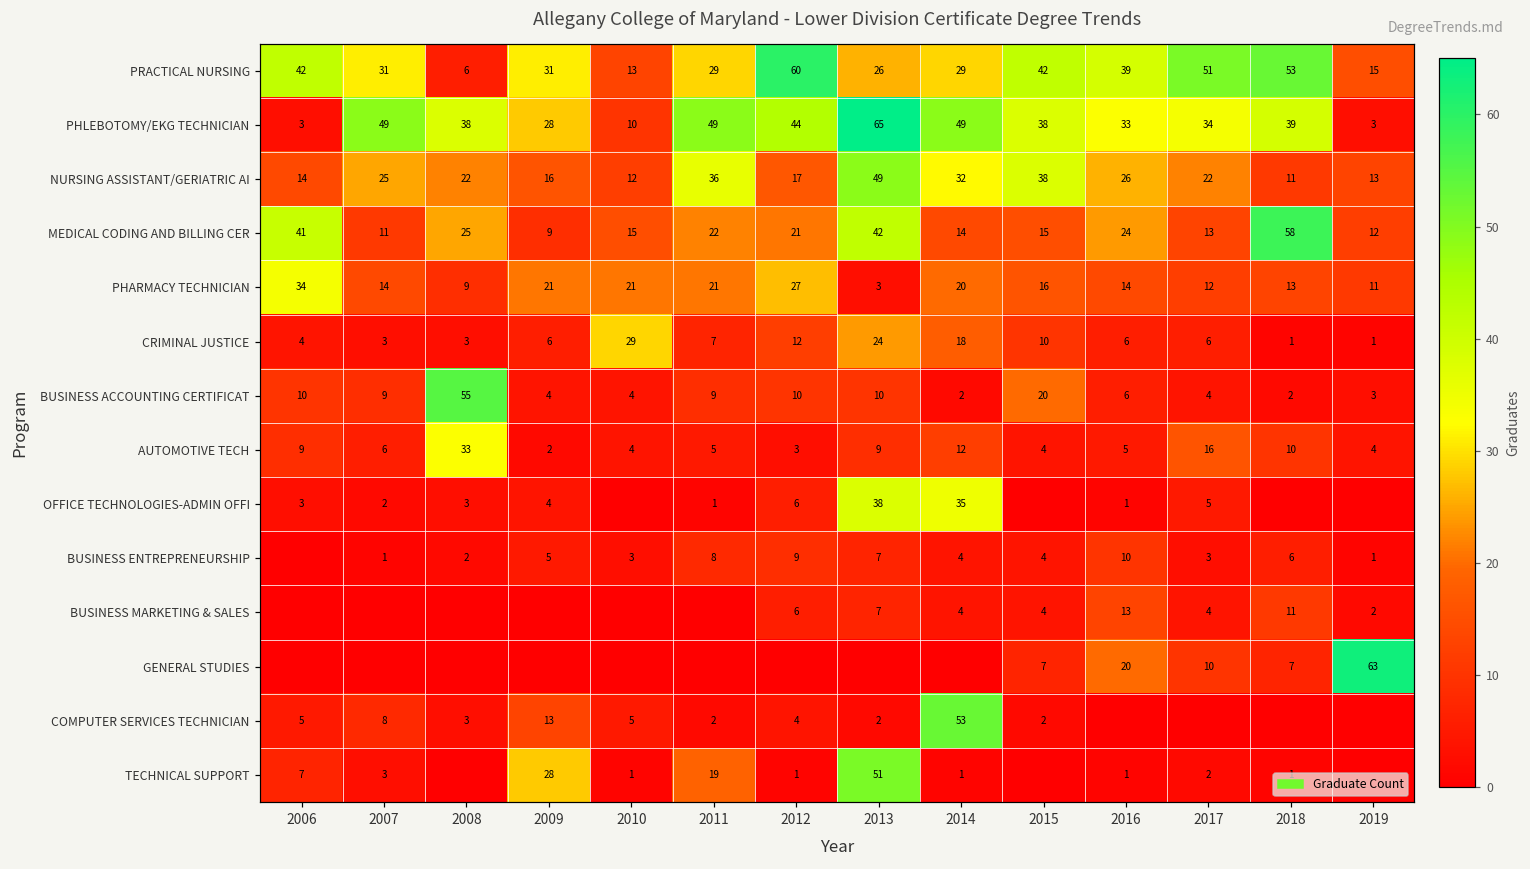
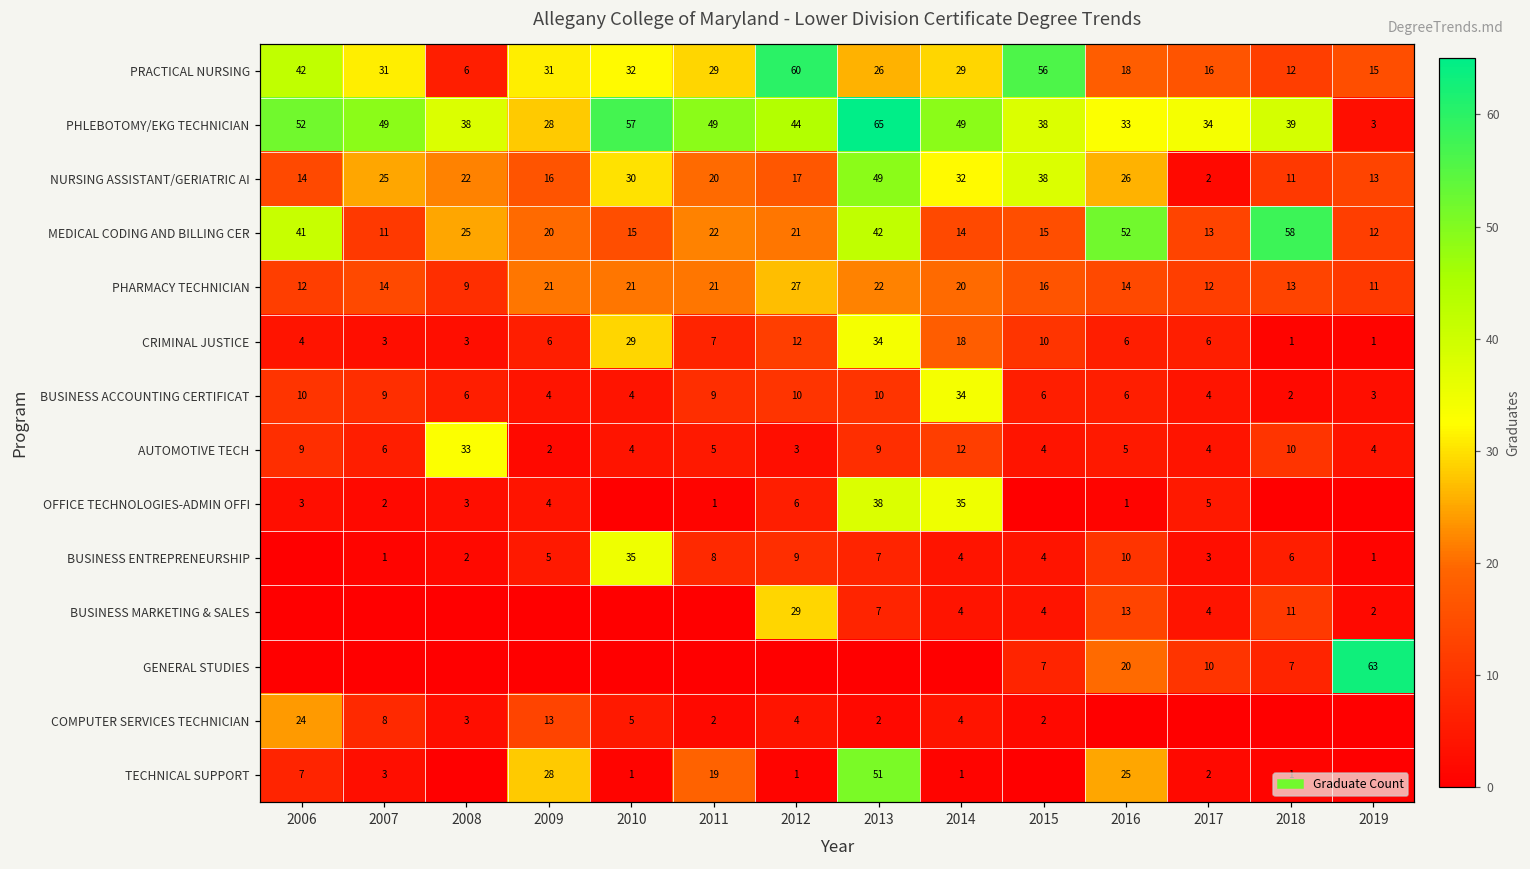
  {
    "PRACTICAL NURSING": {
      "2006": 42,
      "2007": 31,
      "2008": 6,
      "2009": 31,
-     "2010": 13,
+     "2010": 32,
      "2011": 29,
      "2012": 60,
      "2013": 26,
      "2014": 29,
-     "2015": 42,
-     "2016": 39,
-     "2017": 51,
-     "2018": 53,
+     "2015": 56,
+     "2016": 18,
+     "2017": 16,
+     "2018": 12,
      "2019": 15
    },
    "PHLEBOTOMY/EKG TECHNICIAN": {
-     "2006": 3,
+     "2006": 52,
      "2007": 49,
      "2008": 38,
      "2009": 28,
-     "2010": 10,
+     "2010": 57,
      "2011": 49,
      "2012": 44,
      "2013": 65,
      "2014": 49,
      "2015": 38,
      "2016": 33,
      "2017": 34,
      "2018": 39,
      "2019": 3
    },
    "NURSING ASSISTANT/GERIATRIC AI": {
      "2006": 14,
      "2007": 25,
      "2008": 22,
      "2009": 16,
-     "2010": 12,
-     "2011": 36,
+     "2010": 30,
+     "2011": 20,
      "2012": 17,
      "2013": 49,
      "2014": 32,
      "2015": 38,
      "2016": 26,
-     "2017": 22,
+     "2017": 2,
      "2018": 11,
      "2019": 13
    },
    "MEDICAL CODING AND BILLING CER": {
      "2006": 41,
      "2007": 11,
      "2008": 25,
-     "2009": 9,
+     "2009": 20,
      "2010": 15,
      "2011": 22,
      "2012": 21,
      "2013": 42,
      "2014": 14,
      "2015": 15,
-     "2016": 24,
+     "2016": 52,
      "2017": 13,
      "2018": 58,
      "2019": 12
    },
    "PHARMACY TECHNICIAN": {
-     "2006": 34,
+     "2006": 12,
      "2007": 14,
      "2008": 9,
      "2009": 21,
      "2010": 21,
      "2011": 21,
      "2012": 27,
-     "2013": 3,
+     "2013": 22,
      "2014": 20,
      "2015": 16,
      "2016": 14,
      "2017": 12,
      "2018": 13,
      "2019": 11
    },
    "CRIMINAL JUSTICE": {
      "2006": 4,
      "2007": 3,
      "2008": 3,
      "2009": 6,
      "2010": 29,
      "2011": 7,
      "2012": 12,
-     "2013": 24,
+     "2013": 34,
      "2014": 18,
      "2015": 10,
      "2016": 6,
      "2017": 6,
      "2018": 1,
      "2019": 1
    },
    "BUSINESS ACCOUNTING CERTIFICAT": {
      "2006": 10,
      "2007": 9,
-     "2008": 55,
+     "2008": 6,
      "2009": 4,
      "2010": 4,
      "2011": 9,
      "2012": 10,
      "2013": 10,
-     "2014": 2,
-     "2015": 20,
+     "2014": 34,
+     "2015": 6,
      "2016": 6,
      "2017": 4,
      "2018": 2,
      "2019": 3
    },
    "AUTOMOTIVE TECH": {
      "2006": 9,
      "2007": 6,
      "2008": 33,
      "2009": 2,
      "2010": 4,
      "2011": 5,
      "2012": 3,
      "2013": 9,
      "2014": 12,
      "2015": 4,
      "2016": 5,
-     "2017": 16,
+     "2017": 4,
      "2018": 10,
      "2019": 4
    },
    "OFFICE TECHNOLOGIES-ADMIN OFFI": {
      "2006": 3,
      "2007": 2,
      "2008": 3,
      "2009": 4,
      "2011": 1,
      "2012": 6,
      "2013": 38,
      "2014": 35,
      "2016": 1,
      "2017": 5
    },
    "BUSINESS ENTREPRENEURSHIP": {
      "2007": 1,
      "2008": 2,
      "2009": 5,
-     "2010": 3,
+     "2010": 35,
      "2011": 8,
      "2012": 9,
      "2013": 7,
      "2014": 4,
      "2015": 4,
      "2016": 10,
      "2017": 3,
      "2018": 6,
      "2019": 1
    },
    "BUSINESS MARKETING & SALES": {
-     "2012": 6,
+     "2012": 29,
      "2013": 7,
      "2014": 4,
      "2015": 4,
      "2016": 13,
      "2017": 4,
      "2018": 11,
      "2019": 2
    },
    "GENERAL STUDIES": {
      "2015": 7,
      "2016": 20,
      "2017": 10,
      "2018": 7,
      "2019": 63
    },
    "COMPUTER SERVICES TECHNICIAN": {
-     "2006": 5,
+     "2006": 24,
      "2007": 8,
      "2008": 3,
      "2009": 13,
      "2010": 5,
      "2011": 2,
      "2012": 4,
      "2013": 2,
-     "2014": 53,
+     "2014": 4,
      "2015": 2
    },
    "TECHNICAL SUPPORT": {
      "2006": 7,
      "2007": 3,
      "2009": 28,
      "2010": 1,
      "2011": 19,
      "2012": 1,
      "2013": 51,
      "2014": 1,
-     "2016": 1,
+     "2016": 25,
      "2017": 2
    }
  }
